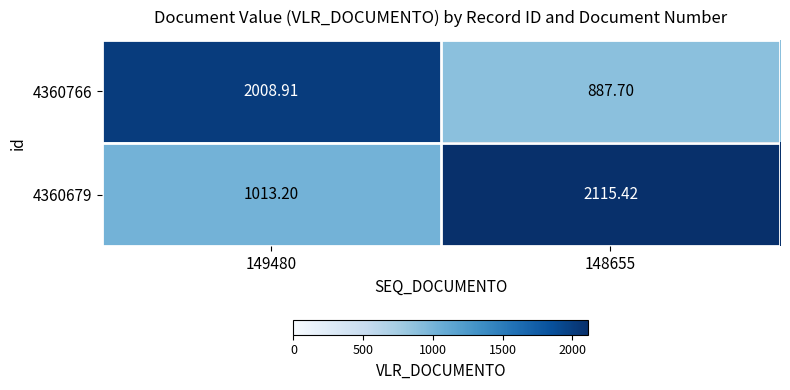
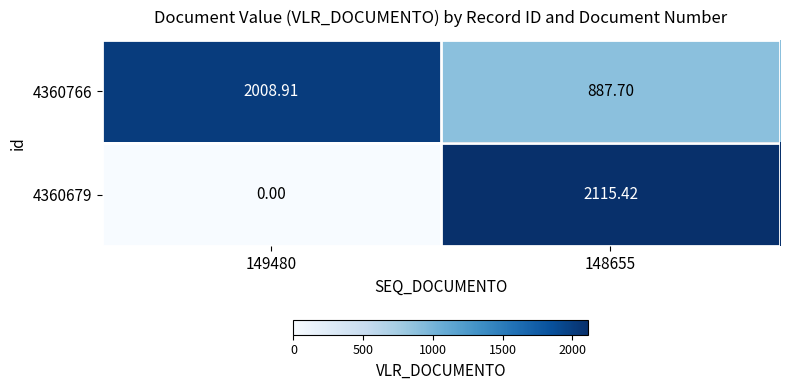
  {
    "4360766": {
      "149480": 2008.91,
      "148655": 887.70
    },
    "4360679": {
-     "149480": 1013.20,
+     "149480": 0.00,
      "148655": 2115.42
    }
  }
